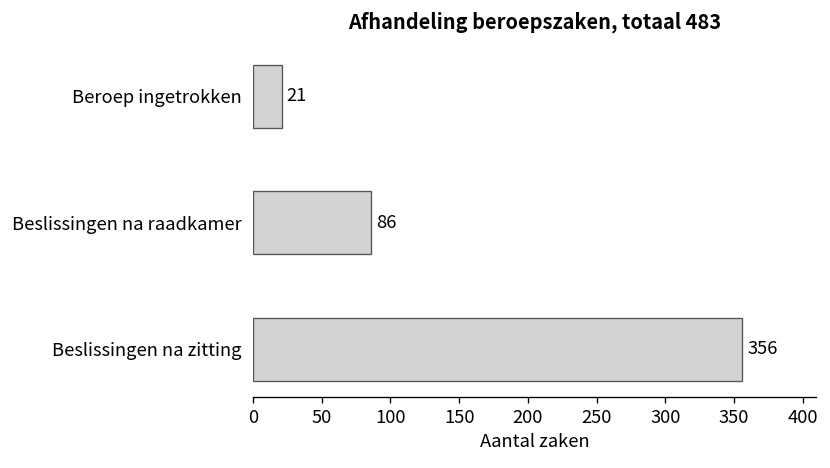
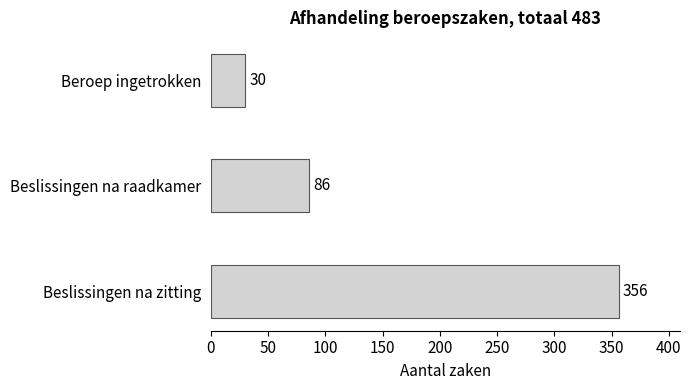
  {
-   "Beroep ingetrokken": 21,
+   "Beroep ingetrokken": 30,
    "Beslissingen na raadkamer": 86,
    "Beslissingen na zitting": 356
  }
